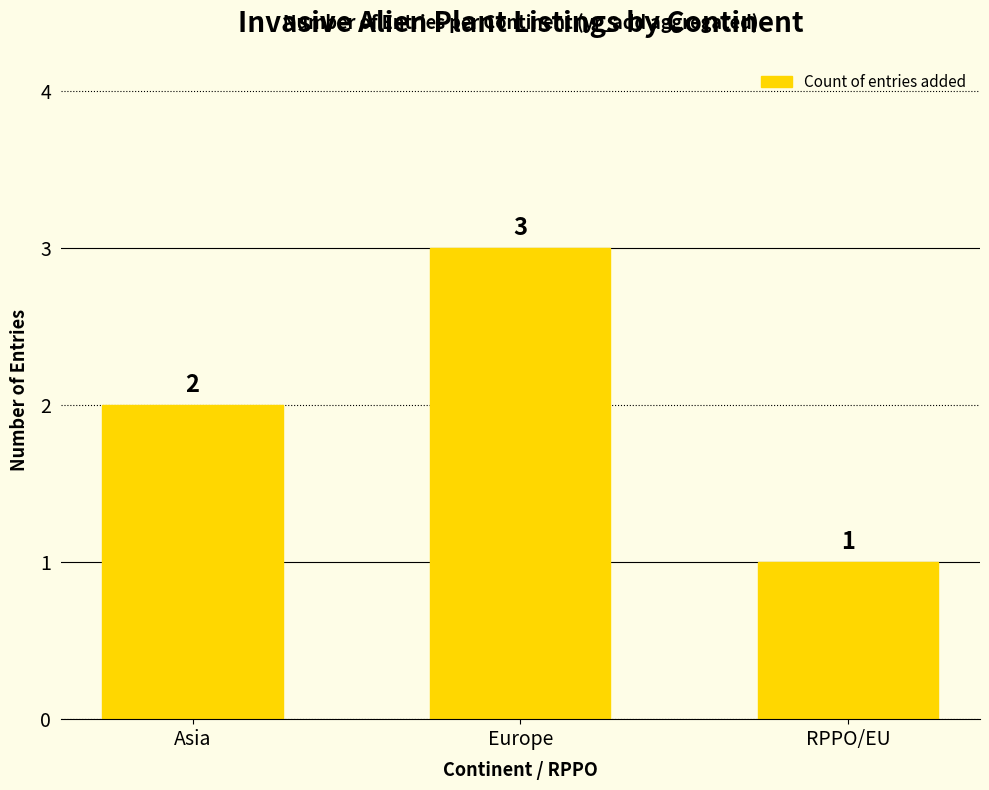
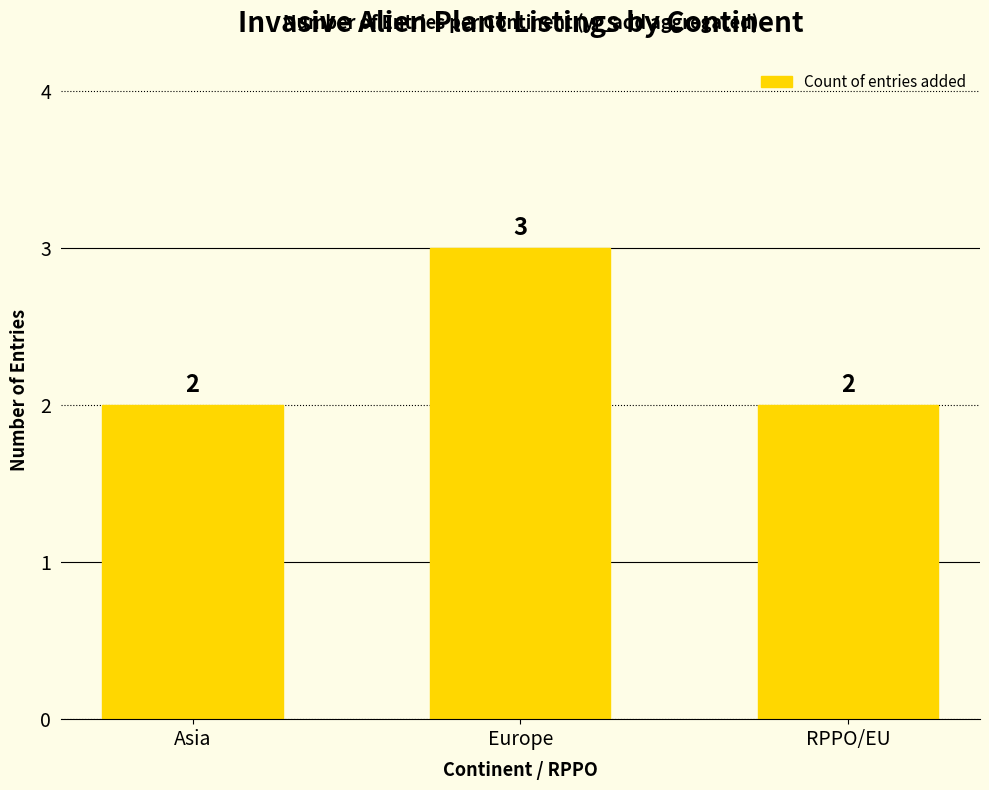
  {
    "Asia": 2,
    "Europe": 3,
-   "RPPO/EU": 1
+   "RPPO/EU": 2
  }
